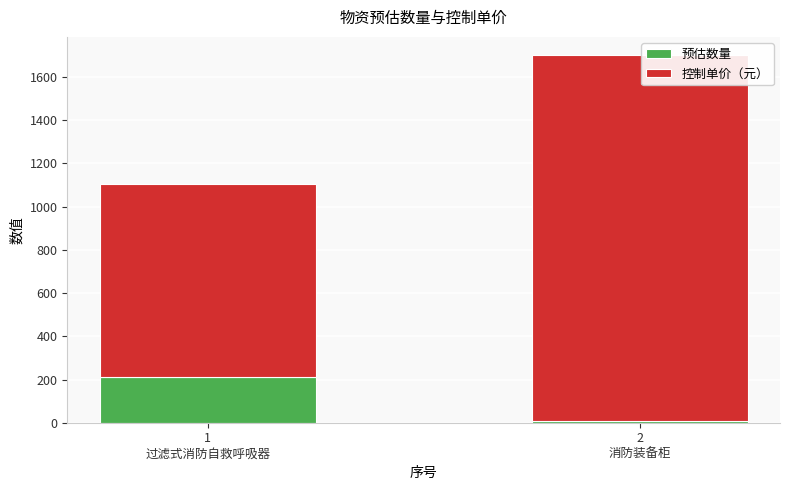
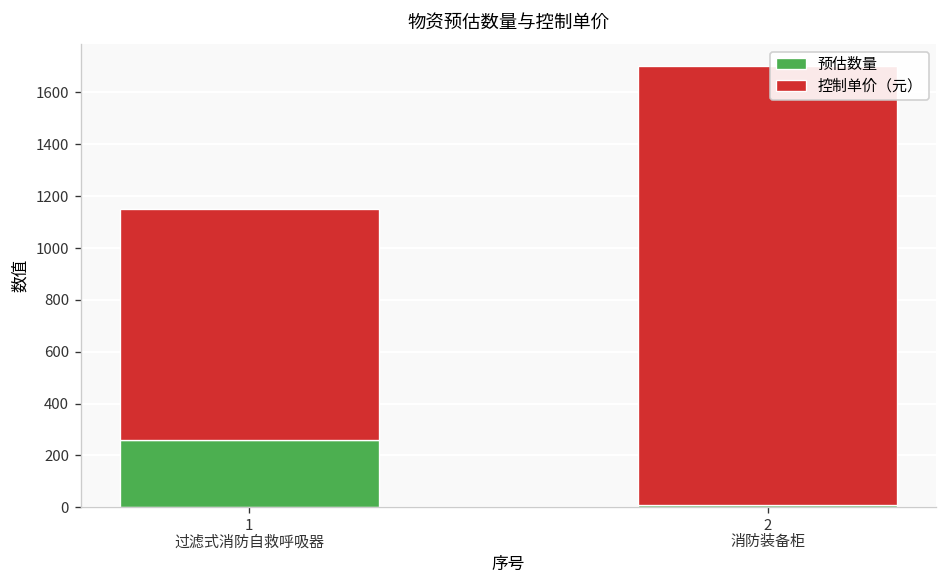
  {
    "预估数量": {
-     "1 过滤式消防自救呼吸器": 210
+     "1 过滤式消防自救呼吸器": 260
    },
    "控制单价（元）": {
      "1 过滤式消防自救呼吸器": 890,
      "2 消防装备柜": 1690
    }
  }
